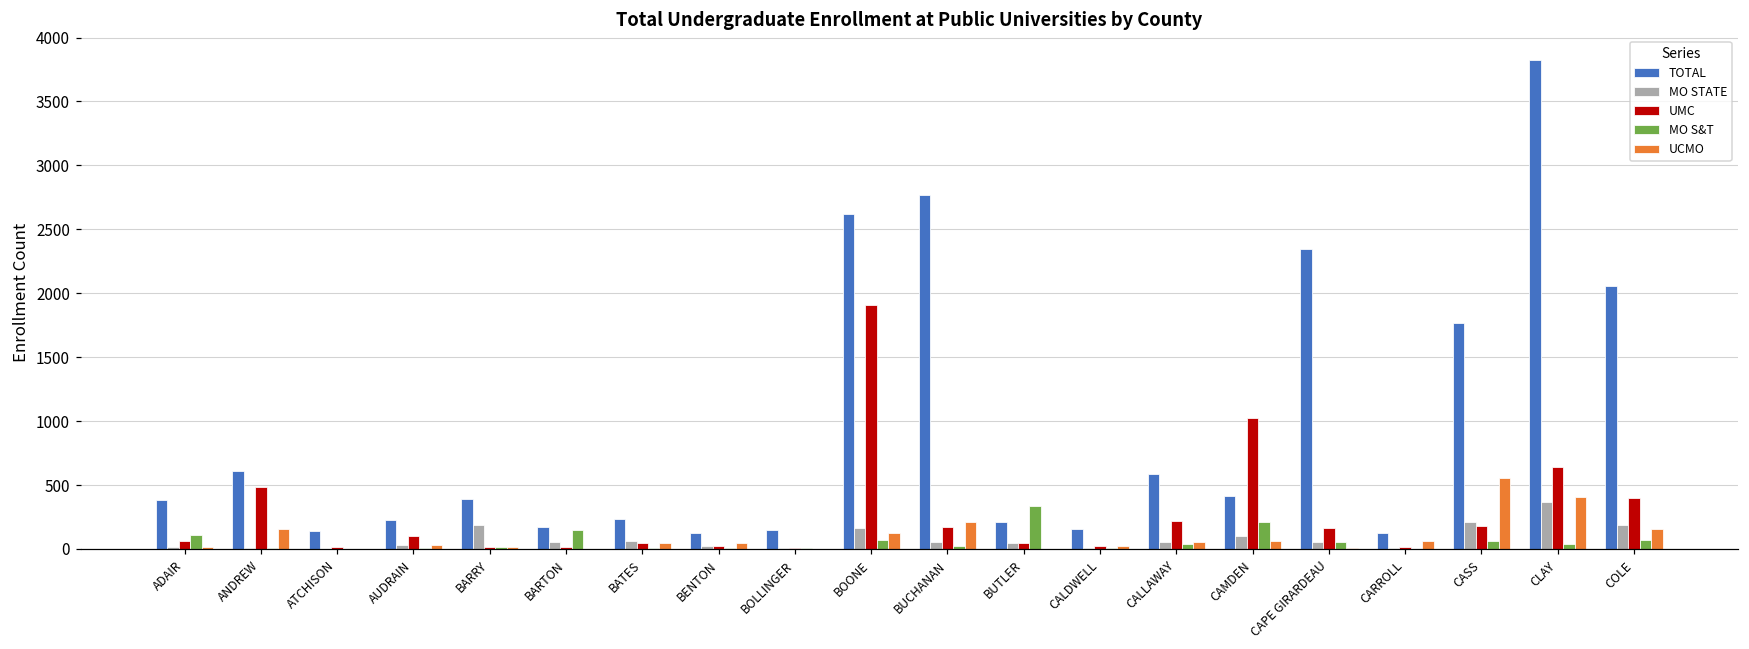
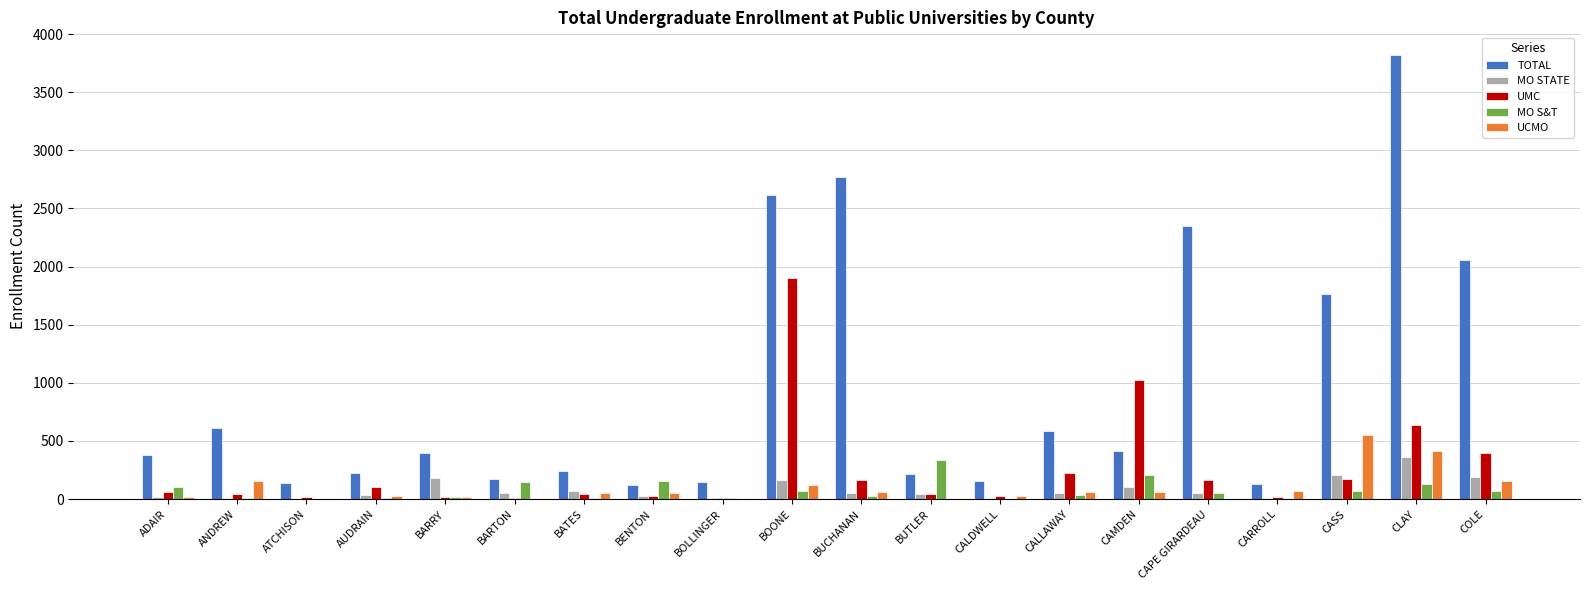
  {
    "TOTAL": {
      "ADAIR": 380,
      "ANDREW": 610,
      "ATCHISON": 140,
      "AUDRAIN": 220,
      "BARRY": 390,
      "BARTON": 170,
      "BATES": 240,
      "BENTON": 120,
      "BOLLINGER": 150,
      "BOONE": 2620,
      "BUCHANAN": 2770,
      "BUTLER": 210,
      "CALDWELL": 160,
      "CALLAWAY": 590,
      "CAMDEN": 410,
      "CAPE GIRARDEAU": 2350,
      "CARROLL": 130,
      "CASS": 1770,
      "CLAY": 3820,
      "COLE": 2050
    },
    "MO STATE": {
      "AUDRAIN": 30,
      "BARRY": 190,
      "BARTON": 50,
      "BATES": 70,
      "BENTON": 20,
      "BOONE": 160,
      "BUCHANAN": 50,
      "BUTLER": 50,
      "CALLAWAY": 60,
      "CAMDEN": 100,
      "CAPE GIRARDEAU": 50,
      "CASS": 210,
      "CLAY": 360,
      "COLE": 190
    },
    "UMC": {
      "ADAIR": 60,
-     "ANDREW": 480,
+     "ANDREW": 40,
      "AUDRAIN": 100,
      "BATES": 50,
      "BENTON": 30,
      "BOONE": 1910,
      "BUCHANAN": 170,
      "BUTLER": 40,
      "CALDWELL": 20,
      "CALLAWAY": 220,
      "CAMDEN": 1030,
      "CAPE GIRARDEAU": 170,
      "CASS": 180,
      "CLAY": 640,
      "COLE": 400
    },
    "MO S&T": {
      "ADAIR": 110,
      "BARTON": 150,
-     "BENTON": 0,
+     "BENTON": 160,
      "BOONE": 70,
      "BUCHANAN": 30,
      "BUTLER": 330,
      "CALLAWAY": 40,
      "CAMDEN": 210,
      "CAPE GIRARDEAU": 50,
      "CASS": 70,
-     "CLAY": 40,
+     "CLAY": 130,
      "COLE": 70
    },
    "UCMO": {
      "ANDREW": 160,
      "ATCHISON": 0,
      "AUDRAIN": 30,
      "BATES": 50,
      "BENTON": 50,
      "BOONE": 120,
-     "BUCHANAN": 210,
+     "BUCHANAN": 60,
      "CALDWELL": 30,
      "CALLAWAY": 60,
      "CAMDEN": 60,
      "CARROLL": 70,
      "CASS": 550,
      "CLAY": 410,
      "COLE": 160
    }
  }
